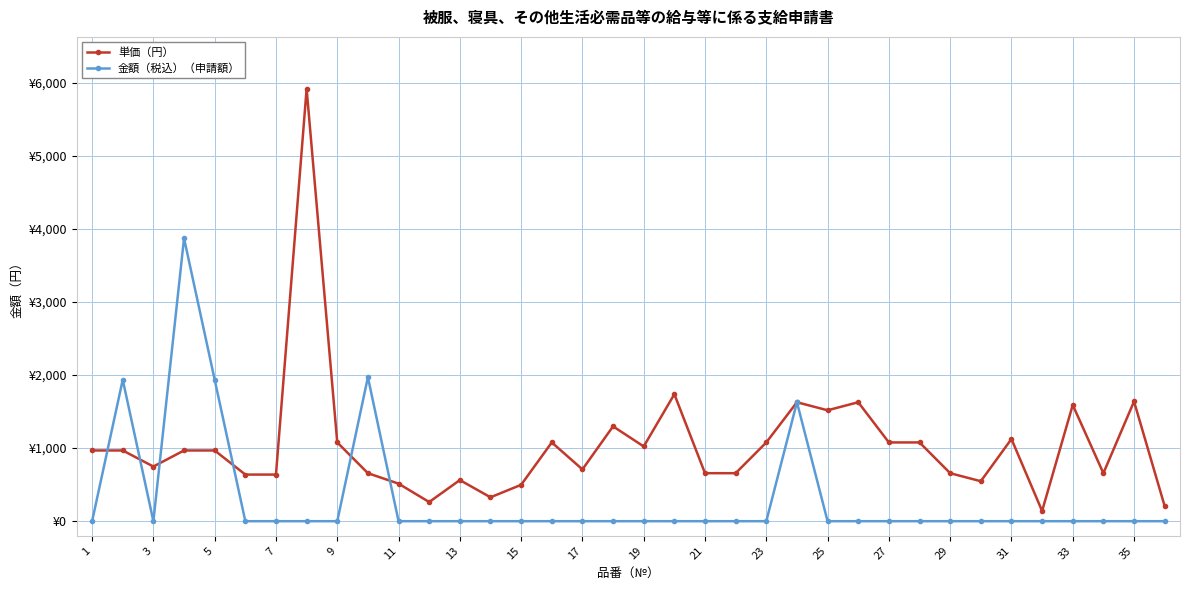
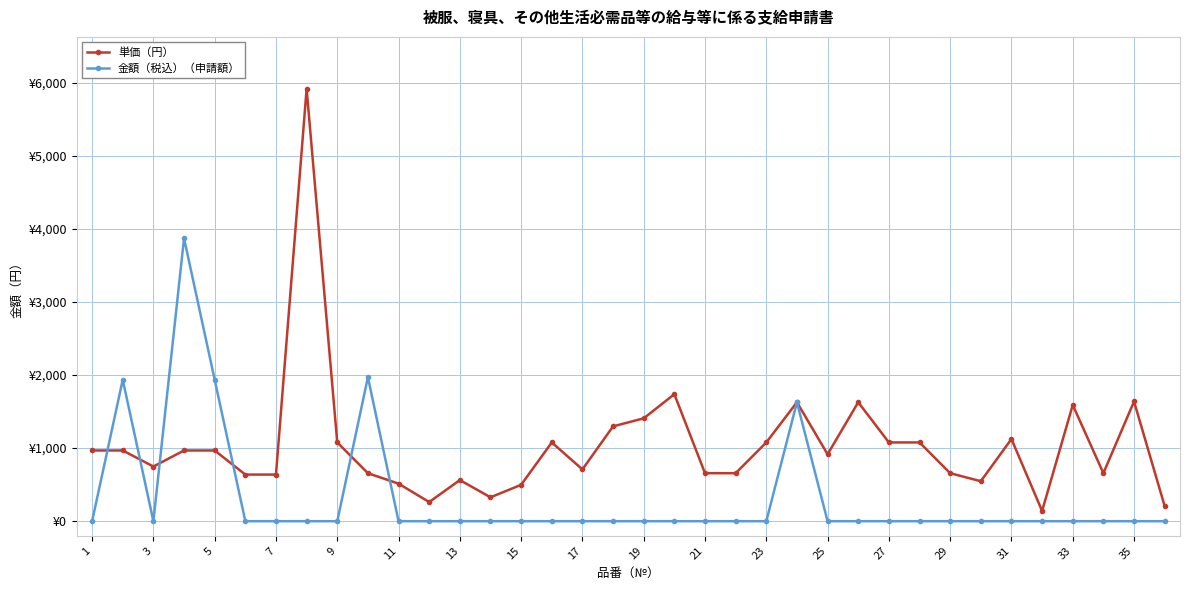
  {
    "単価（円）": {
      "1": "¥1,000",
      "3": "¥700",
      "5": "¥1,000",
      "7": "¥600",
      "9": "¥1,100",
      "11": "¥500",
      "13": "¥600",
      "15": "¥500",
      "17": "¥700",
-     "19": "¥1,000",
+     "19": "¥1,400",
      "21": "¥700",
      "23": "¥1,100",
-     "25": "¥1,500",
+     "25": "¥900",
      "27": "¥1,100",
      "29": "¥700",
      "31": "¥1,100",
      "33": "¥1,600",
      "35": "¥1,600"
    },
    "金額（税込）（申請額）": {
      "1": "¥0",
      "3": "¥0",
      "5": "¥1,900",
      "7": "¥0",
      "9": "¥0",
      "11": "¥0",
      "13": "¥0",
      "15": "¥0",
      "17": "¥0",
      "19": "¥0",
      "21": "¥0",
      "23": "¥0",
      "25": "¥0",
      "27": "¥0",
      "29": "¥0",
      "31": "¥0",
      "33": "¥0",
      "35": "¥0"
    }
  }
